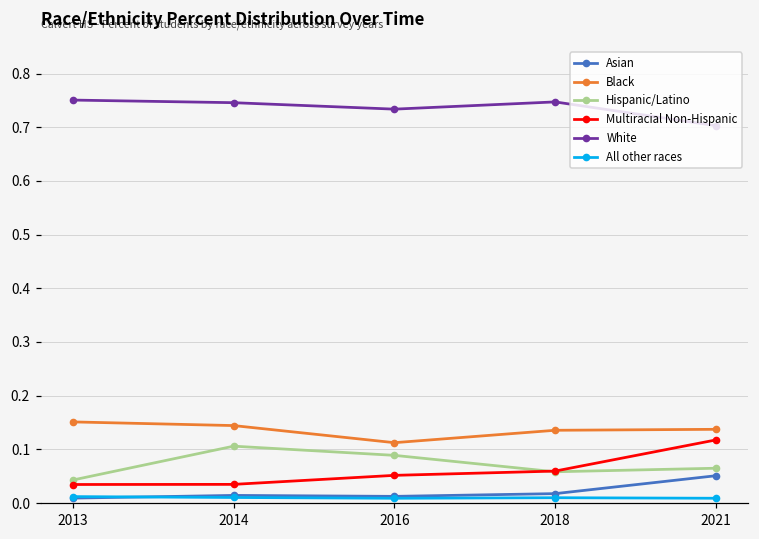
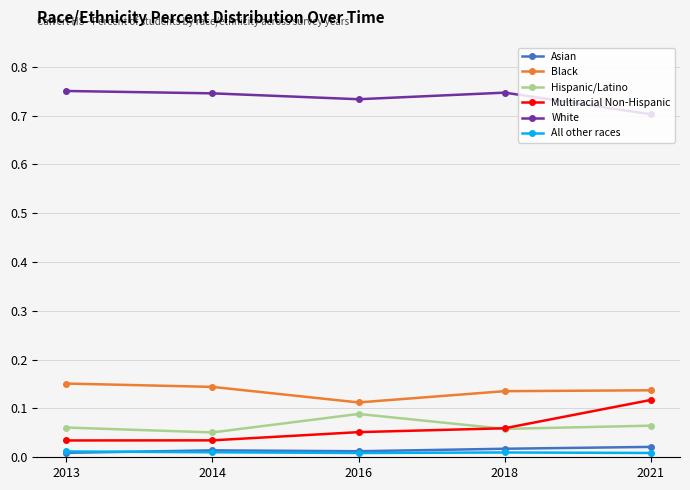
  {
    "Asian": {
      "2018": 0.02,
-     "2021": 0.05
+     "2021": 0.02
    },
    "Black": {
      "2013": 0.15,
      "2014": 0.14,
      "2016": 0.11,
      "2018": 0.14,
      "2021": 0.14
    },
    "Hispanic/Latino": {
-     "2013": 0.04,
-     "2014": 0.11,
+     "2013": 0.06,
+     "2014": 0.05,
      "2016": 0.09,
      "2021": 0.06
    },
    "Multiracial Non-Hispanic": {
      "2013": 0.03,
      "2014": 0.03,
      "2016": 0.05,
      "2021": 0.12
    },
    "White": {
      "2013": 0.75,
      "2014": 0.75,
      "2016": 0.73,
      "2018": 0.75
    },
    "All other races": {
      "2018": 0.01,
      "2021": 0.01
    }
  }
